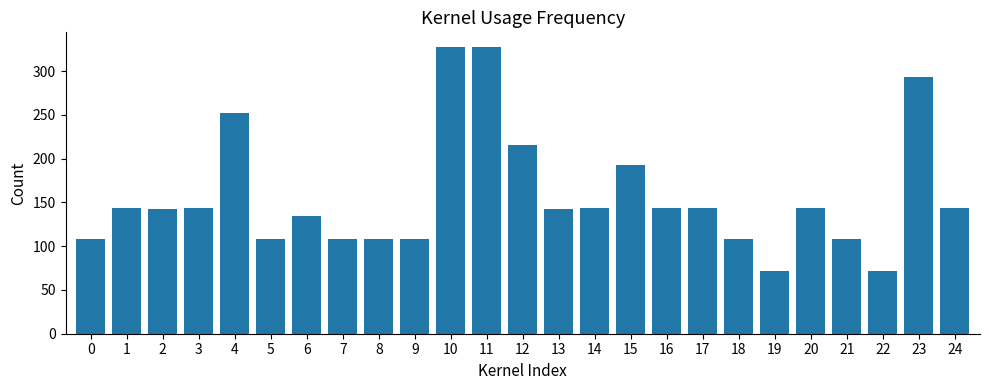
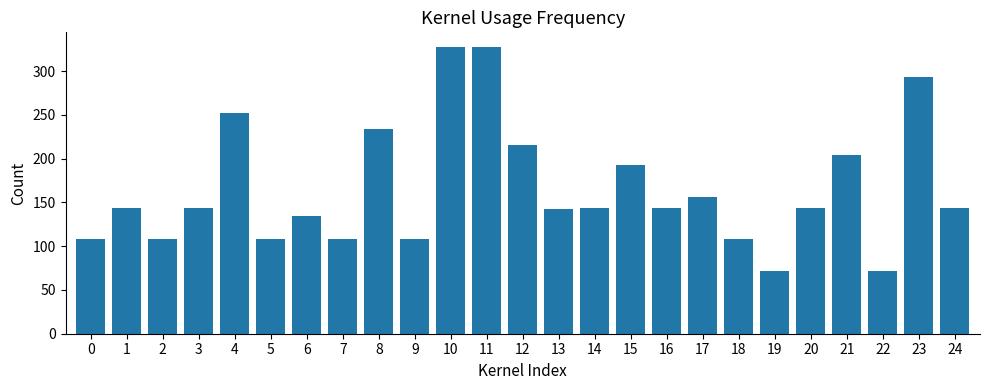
  {
    "0": 110,
    "1": 140,
-   "2": 140,
+   "2": 110,
    "3": 140,
    "4": 250,
    "5": 110,
    "6": 130,
    "7": 110,
-   "8": 110,
+   "8": 230,
    "9": 110,
    "10": 330,
    "11": 330,
    "12": 220,
    "13": 140,
    "14": 140,
    "15": 190,
    "16": 140,
-   "17": 140,
+   "17": 160,
    "18": 110,
    "19": 70,
    "20": 140,
-   "21": 110,
+   "21": 200,
    "22": 70,
    "23": 290,
    "24": 140
  }
